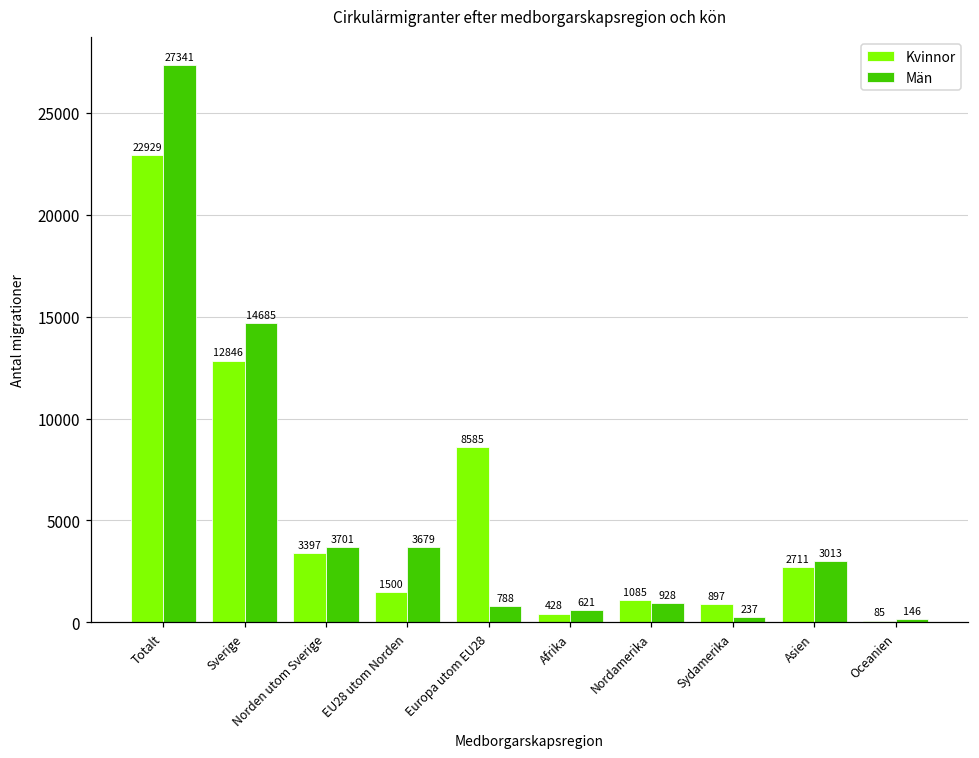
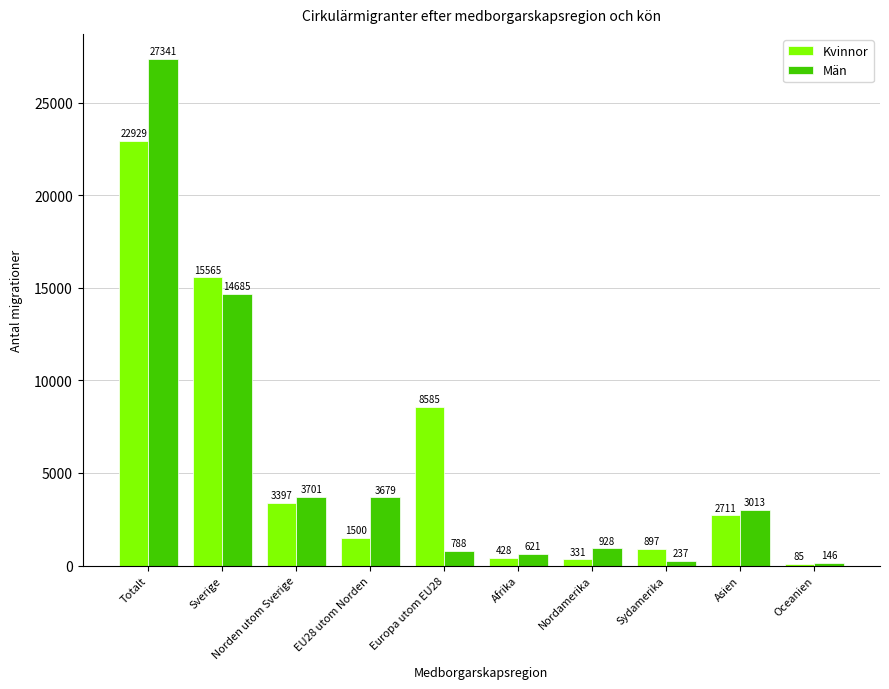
  {
    "Kvinnor": {
      "Totalt": 22929,
-     "Sverige": 12846,
+     "Sverige": 15565,
      "Norden utom Sverige": 3397,
      "EU28 utom Norden": 1500,
      "Europa utom EU28": 8585,
      "Afrika": 428,
-     "Nordamerika": 1085,
+     "Nordamerika": 331,
      "Sydamerika": 897,
      "Asien": 2711,
      "Oceanien": 85
    },
    "Män": {
      "Totalt": 27341,
      "Sverige": 14685,
      "Norden utom Sverige": 3701,
      "EU28 utom Norden": 3679,
      "Europa utom EU28": 788,
      "Afrika": 621,
      "Nordamerika": 928,
      "Sydamerika": 237,
      "Asien": 3013,
      "Oceanien": 146
    }
  }
